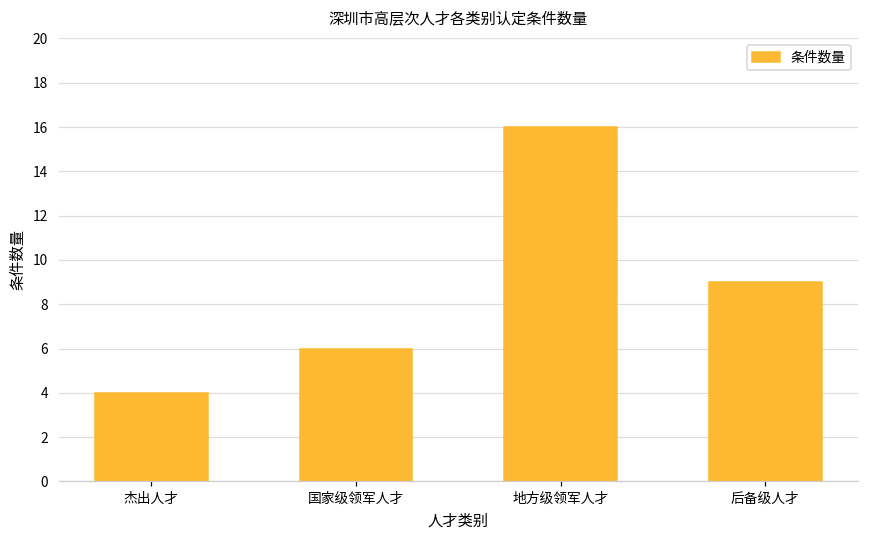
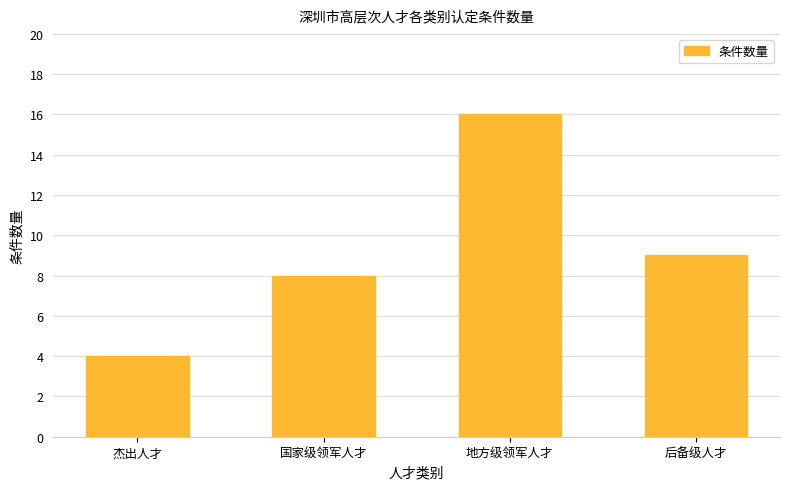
  {
    "杰出人才": 4,
-   "国家级领军人才": 6,
+   "国家级领军人才": 8,
    "地方级领军人才": 16,
    "后备级人才": 9
  }
